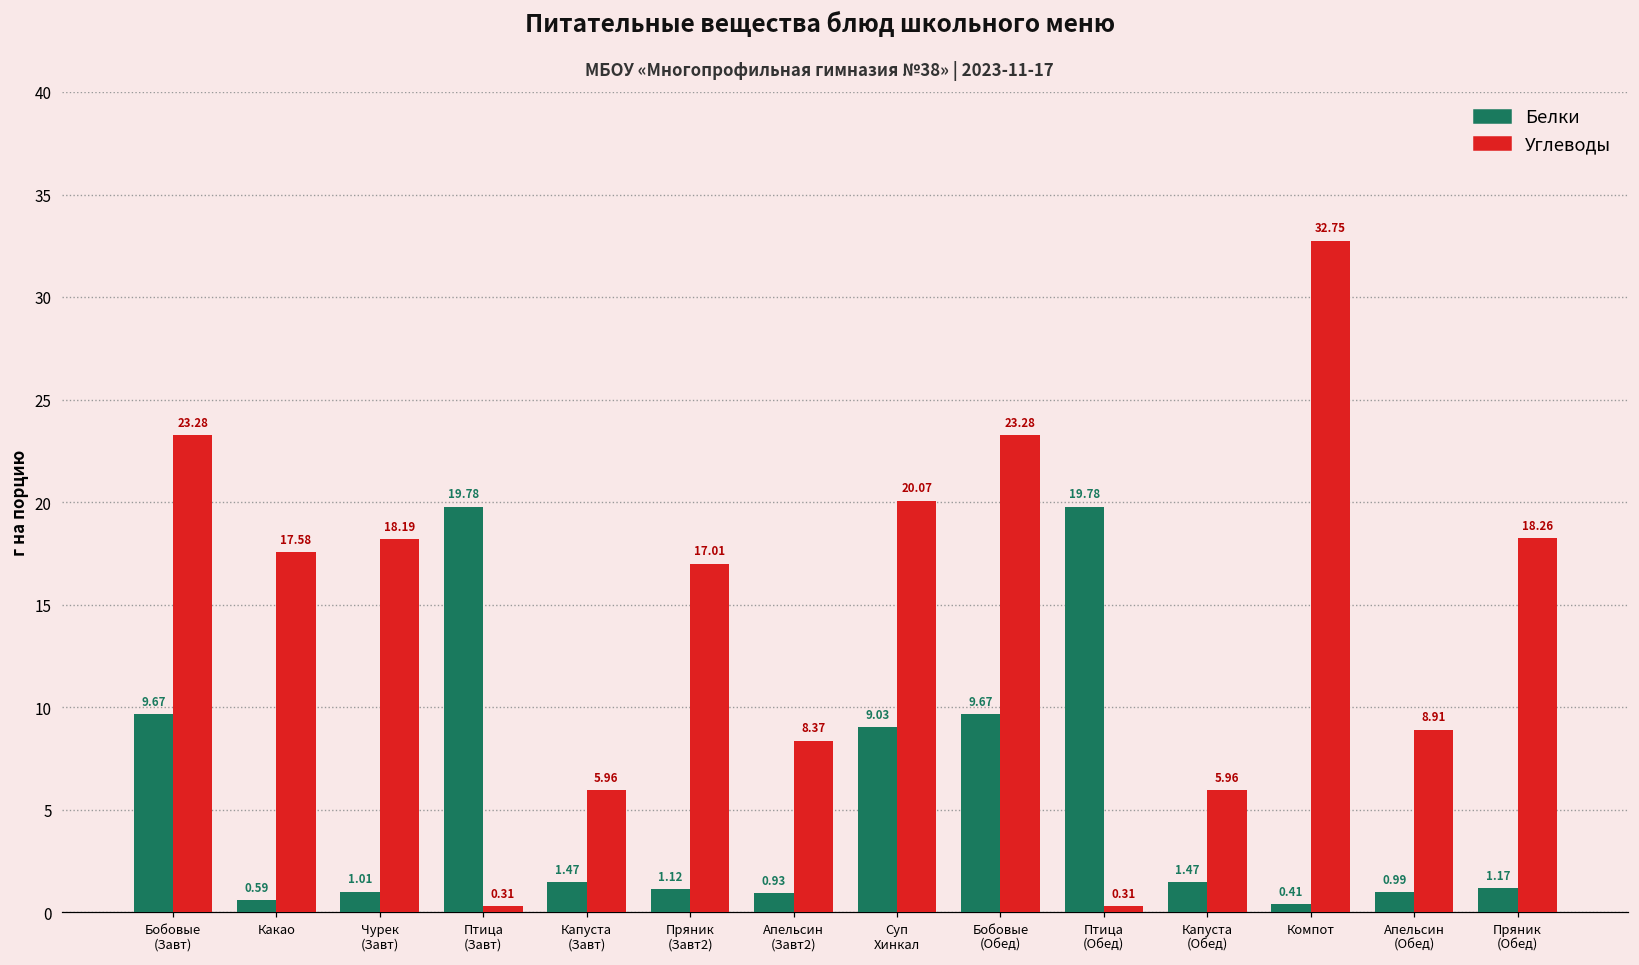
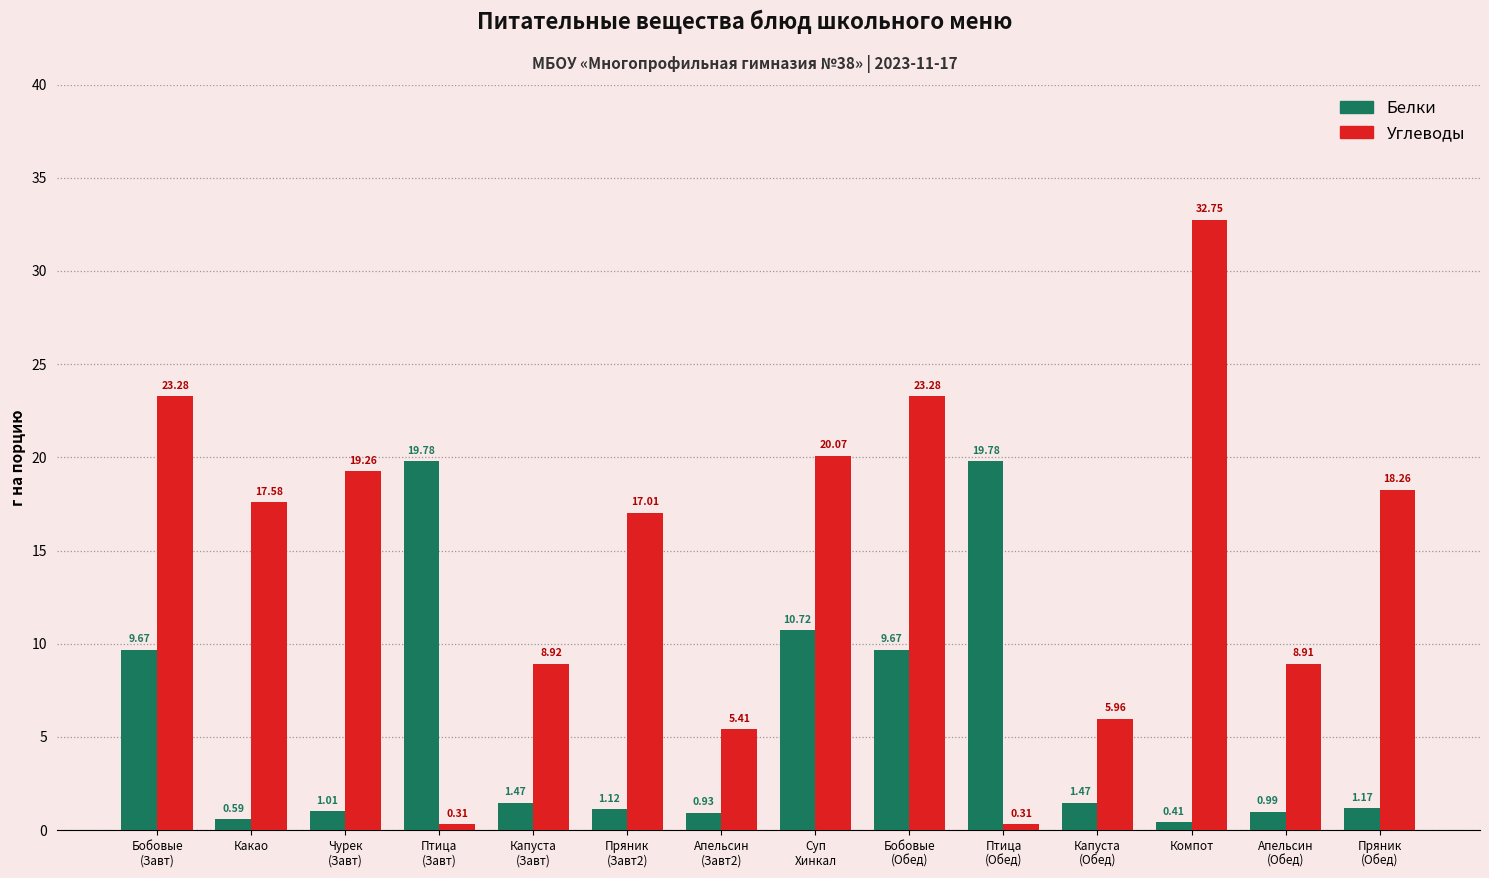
  {
    "Белки": {
      "Бобовые (Завт)": 9.67,
      "Какао": 0.59,
      "Чурек (Завт)": 1.01,
      "Птица (Завт)": 19.78,
      "Капуста (Завт)": 1.47,
      "Пряник (Завт2)": 1.12,
      "Апельсин (Завт2)": 0.93,
-     "Суп Хинкал": 9.03,
+     "Суп Хинкал": 10.72,
      "Бобовые (Обед)": 9.67,
      "Птица (Обед)": 19.78,
      "Капуста (Обед)": 1.47,
      "Компот": 0.41,
      "Апельсин (Обед)": 0.99,
      "Пряник (Обед)": 1.17
    },
    "Углеводы": {
      "Бобовые (Завт)": 23.28,
      "Какао": 17.58,
-     "Чурек (Завт)": 18.19,
+     "Чурек (Завт)": 19.26,
      "Птица (Завт)": 0.31,
-     "Капуста (Завт)": 5.96,
+     "Капуста (Завт)": 8.92,
      "Пряник (Завт2)": 17.01,
-     "Апельсин (Завт2)": 8.37,
+     "Апельсин (Завт2)": 5.41,
      "Суп Хинкал": 20.07,
      "Бобовые (Обед)": 23.28,
      "Птица (Обед)": 0.31,
      "Капуста (Обед)": 5.96,
      "Компот": 32.75,
      "Апельсин (Обед)": 8.91,
      "Пряник (Обед)": 18.26
    }
  }
